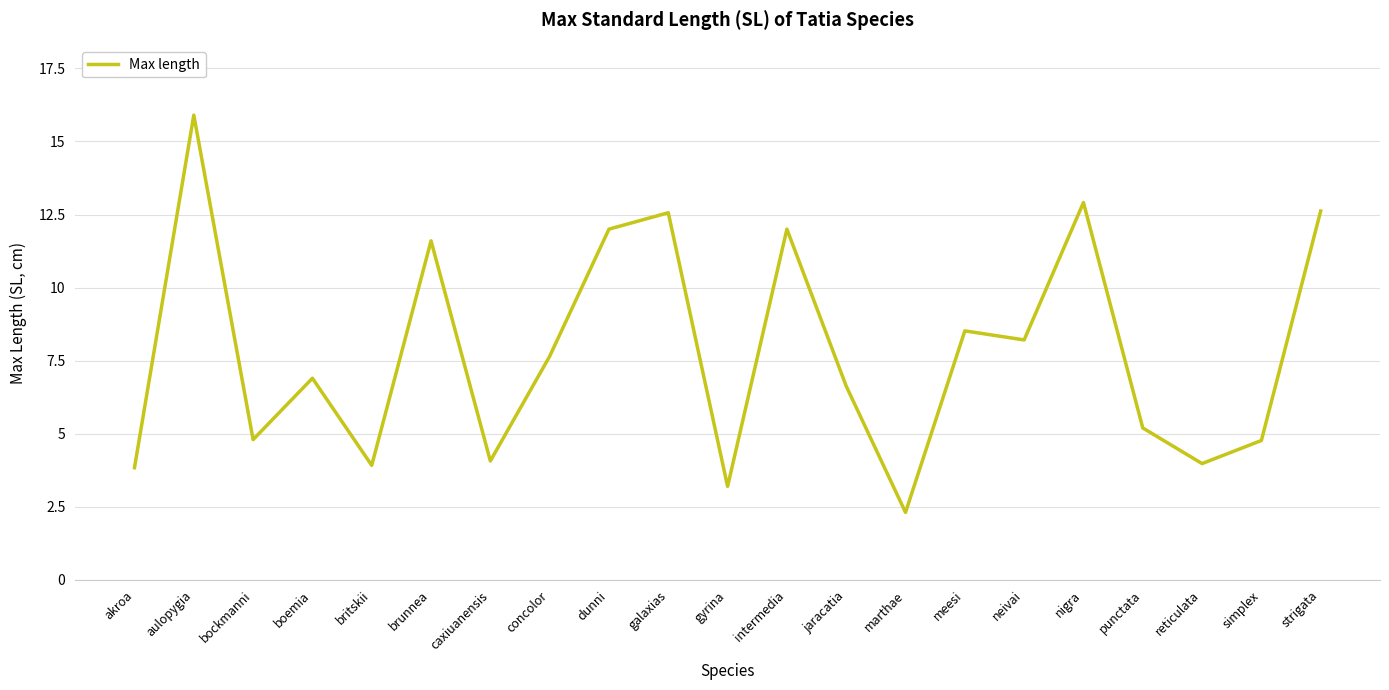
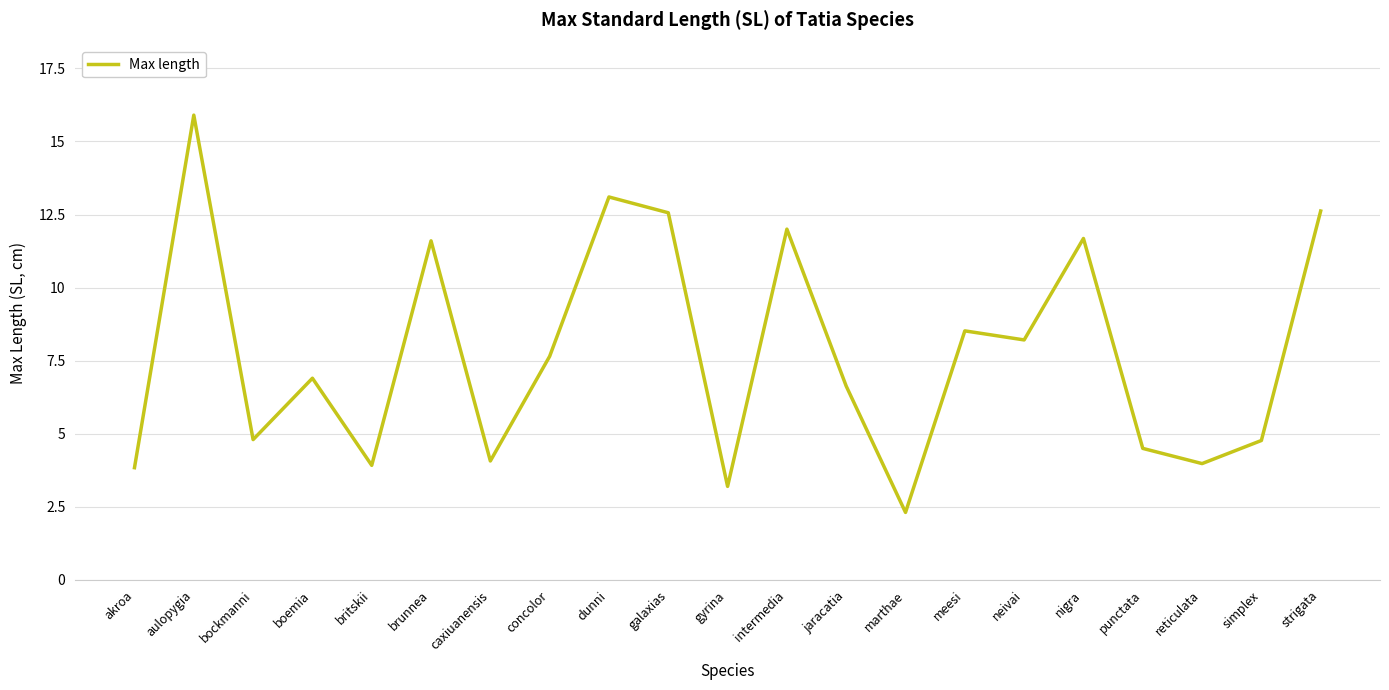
  {
    "akroa": 3.8,
    "aulopygia": 15.9,
    "bockmanni": 4.8,
    "boemia": 6.9,
    "britskii": 3.9,
    "brunnea": 11.6,
    "caxiuanensis": 4.1,
    "concolor": 7.7,
-   "dunni": 12.0,
+   "dunni": 13.1,
    "galaxias": 12.6,
    "gyrina": 3.2,
    "intermedia": 12.0,
    "jaracatia": 6.6,
    "marthae": 2.3,
    "meesi": 8.5,
    "neivai": 8.2,
-   "nigra": 12.9,
-   "punctata": 5.2,
+   "nigra": 11.7,
+   "punctata": 4.5,
    "reticulata": 4.0,
    "simplex": 4.8,
    "strigata": 12.6
  }
